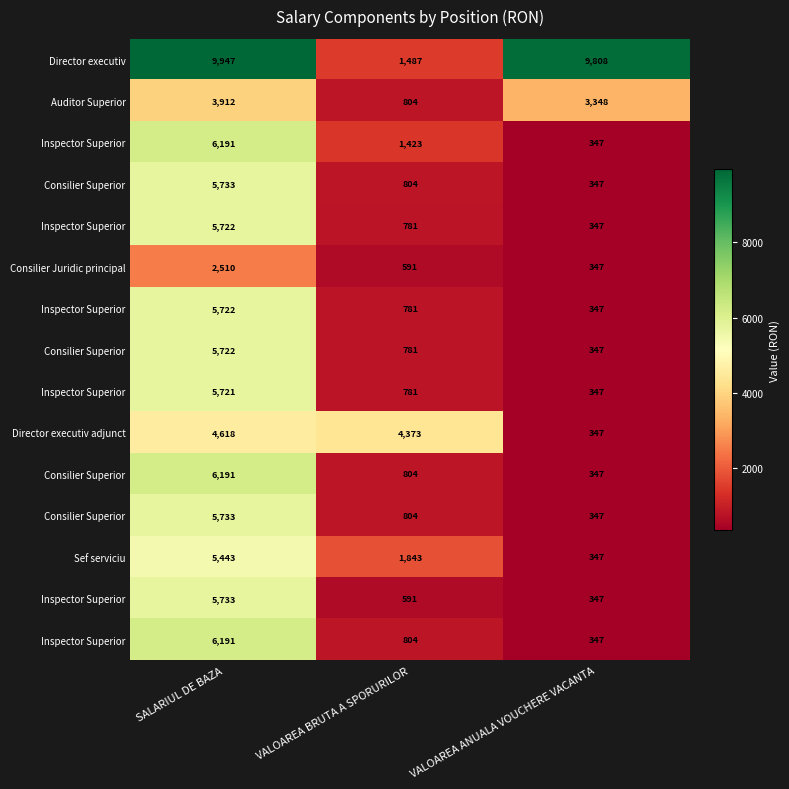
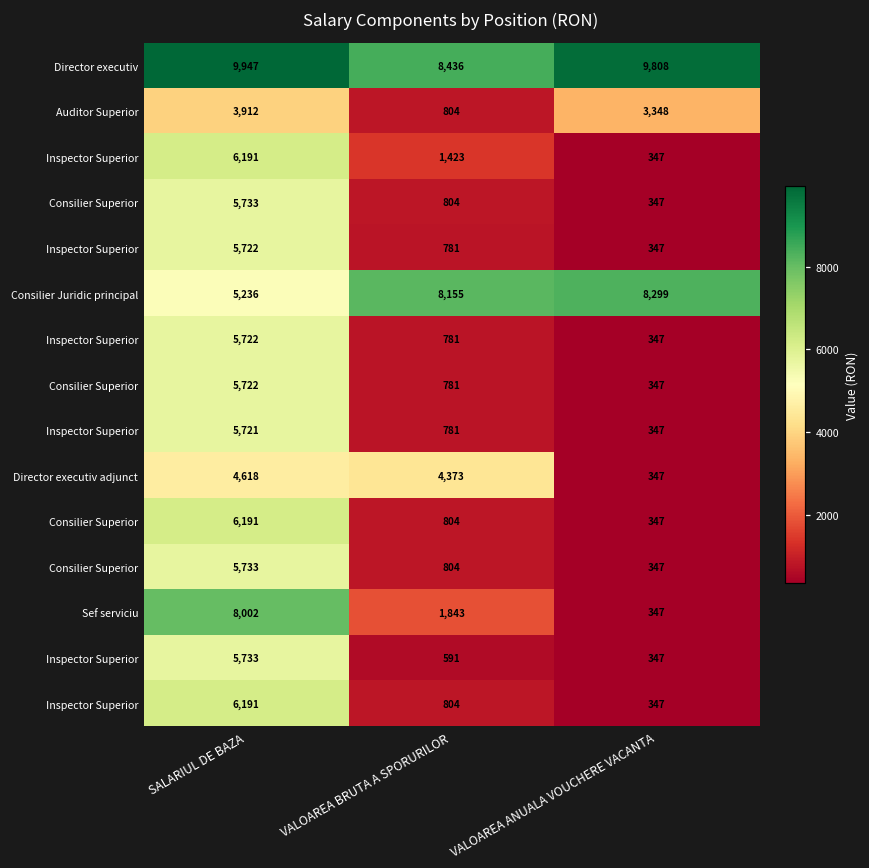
  {
    "Director executiv": {
      "SALARIUL DE BAZA": "9,947",
-     "VALOAREA BRUTA A SPORURILOR": "1,487",
+     "VALOAREA BRUTA A SPORURILOR": "8,436",
      "VALOAREA ANUALA VOUCHERE VACANTA": "9,808"
    },
    "Auditor Superior": {
      "SALARIUL DE BAZA": "3,912",
      "VALOAREA BRUTA A SPORURILOR": "804",
      "VALOAREA ANUALA VOUCHERE VACANTA": "3,348"
    },
    "Consilier Juridic principal": {
-     "SALARIUL DE BAZA": "2,510",
-     "VALOAREA BRUTA A SPORURILOR": "591",
-     "VALOAREA ANUALA VOUCHERE VACANTA": "347"
+     "SALARIUL DE BAZA": "5,236",
+     "VALOAREA BRUTA A SPORURILOR": "8,155",
+     "VALOAREA ANUALA VOUCHERE VACANTA": "8,299"
    },
    "Director executiv adjunct": {
      "SALARIUL DE BAZA": "4,618",
      "VALOAREA BRUTA A SPORURILOR": "4,373",
      "VALOAREA ANUALA VOUCHERE VACANTA": "347"
    },
    "Sef serviciu": {
-     "SALARIUL DE BAZA": "5,443",
+     "SALARIUL DE BAZA": "8,002",
      "VALOAREA BRUTA A SPORURILOR": "1,843",
      "VALOAREA ANUALA VOUCHERE VACANTA": "347"
    }
  }
